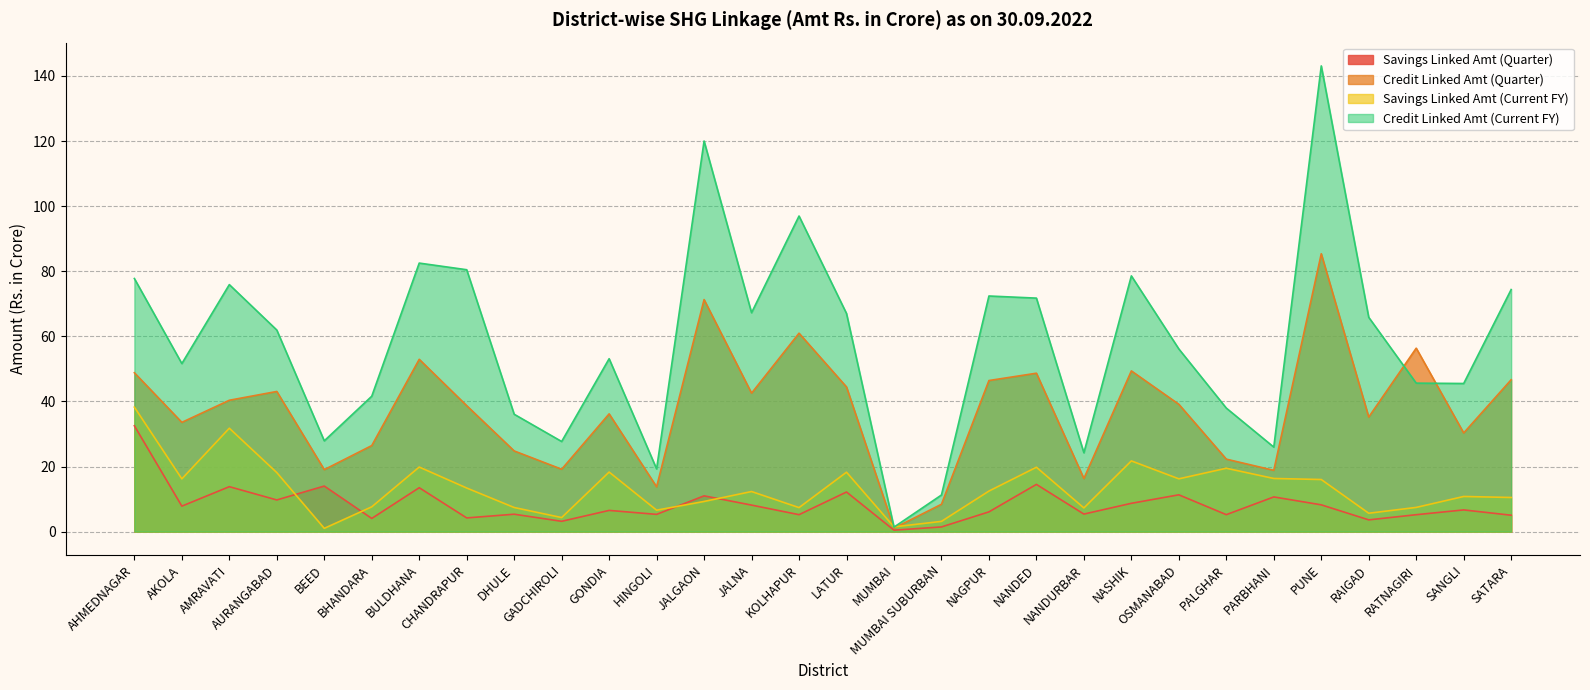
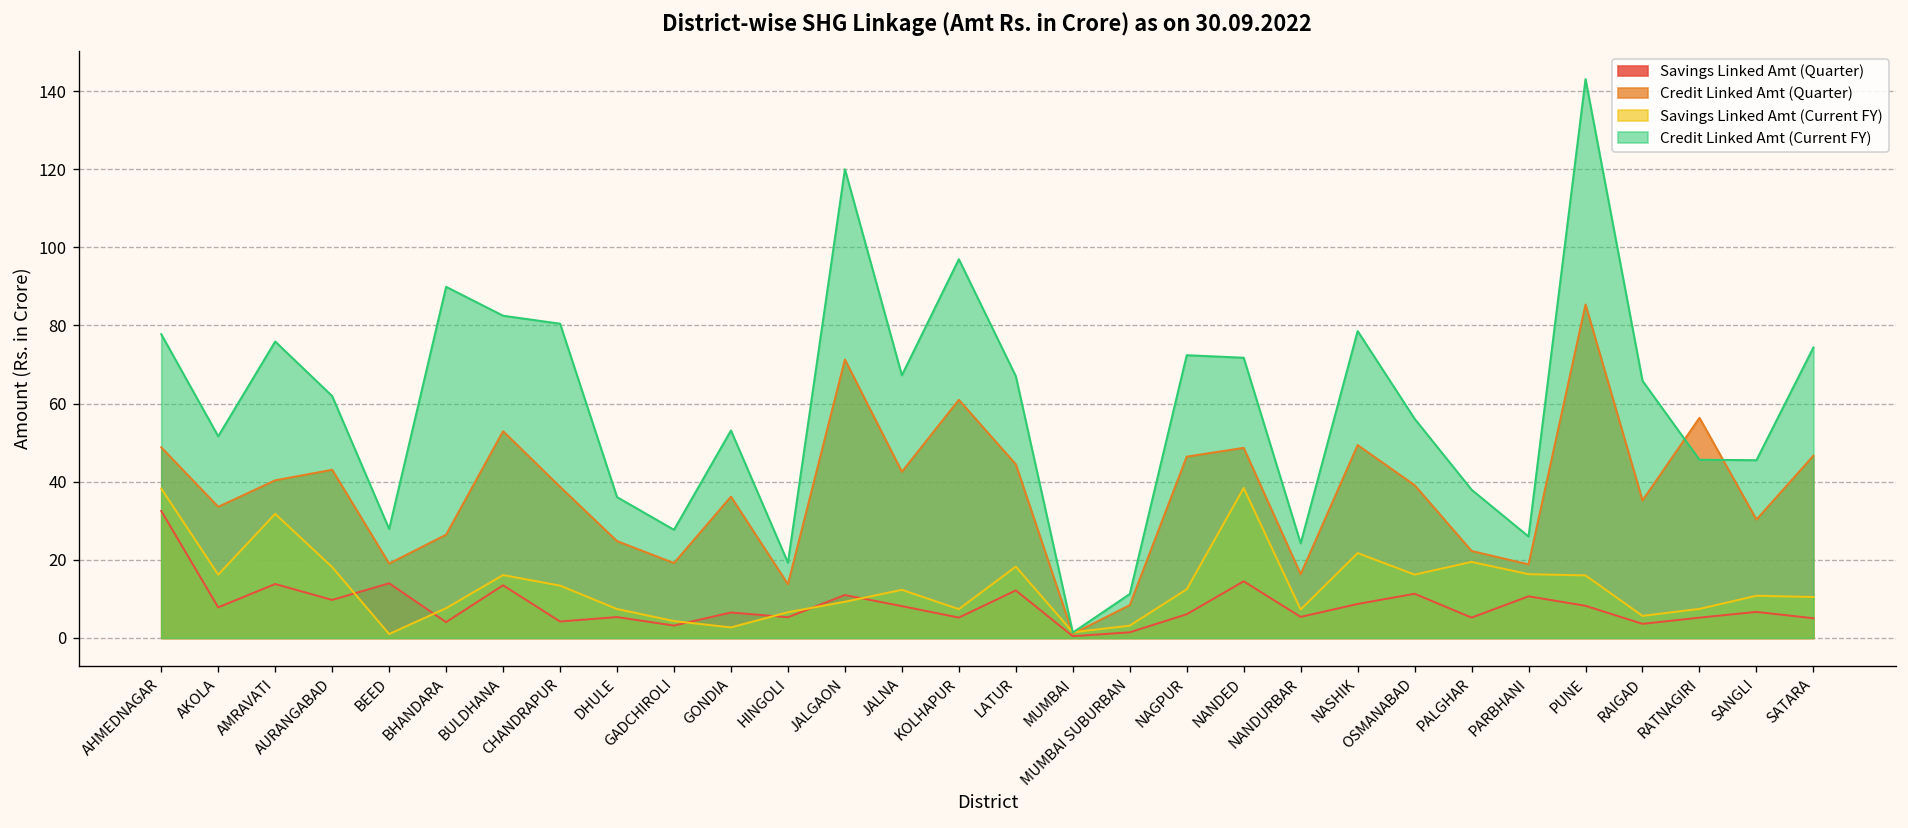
  {
    "Savings Linked Amt (Current FY)": {
      "AHMEDNAGAR": 38,
      "AKOLA": 16,
      "AMRAVATI": 32,
      "AURANGABAD": 18,
      "BEED": 1,
      "BHANDARA": 8,
-     "BULDHANA": 20,
+     "BULDHANA": 16,
      "CHANDRAPUR": 13,
      "DHULE": 7,
      "GADCHIROLI": 4,
-     "GONDIA": 18,
+     "GONDIA": 3,
      "HINGOLI": 7,
      "JALGAON": 9,
      "JALNA": 12,
      "KOLHAPUR": 7,
      "LATUR": 18,
      "MUMBAI SUBURBAN": 3,
      "NAGPUR": 12,
-     "NANDED": 20,
+     "NANDED": 38,
      "NANDURBAR": 7,
      "NASHIK": 22,
      "OSMANABAD": 16,
      "PALGHAR": 19,
      "PARBHANI": 16,
      "PUNE": 16,
      "RAIGAD": 6,
      "RATNAGIRI": 7,
      "SANGLI": 11,
      "SATARA": 10
    },
    "Credit Linked Amt (Current FY)": {
      "AHMEDNAGAR": 78,
      "AKOLA": 52,
      "AMRAVATI": 76,
      "AURANGABAD": 62,
      "BEED": 28,
-     "BHANDARA": 42,
+     "BHANDARA": 90,
      "BULDHANA": 83,
      "CHANDRAPUR": 80,
      "DHULE": 36,
      "GADCHIROLI": 28,
      "GONDIA": 53,
      "HINGOLI": 19,
      "JALGAON": 120,
      "JALNA": 67,
      "KOLHAPUR": 97,
      "LATUR": 67,
      "MUMBAI SUBURBAN": 11,
      "NAGPUR": 72,
      "NANDED": 72,
      "NANDURBAR": 24,
      "NASHIK": 79,
      "OSMANABAD": 56,
      "PALGHAR": 38,
      "PARBHANI": 26,
      "PUNE": 143,
      "RAIGAD": 66,
      "RATNAGIRI": 46,
      "SANGLI": 46,
      "SATARA": 74
    }
  }
